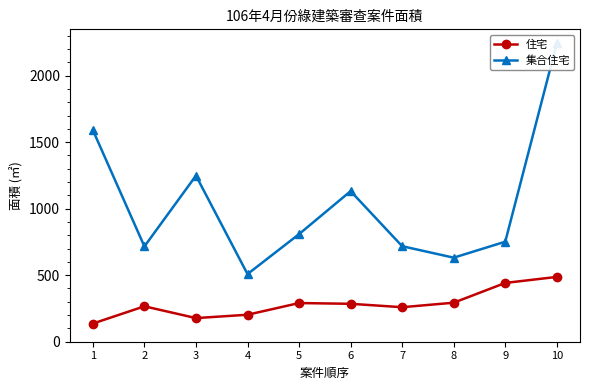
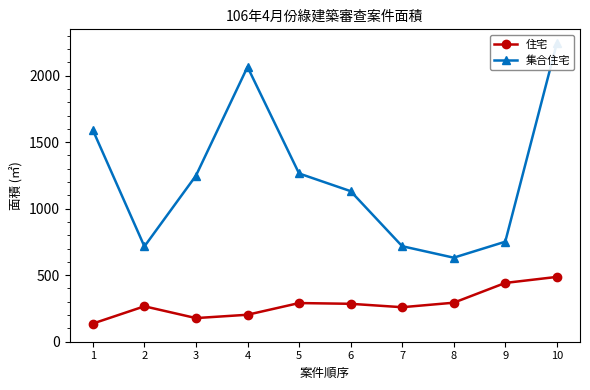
  {
    "住宅": {
      "1": 140,
      "2": 270,
      "3": 180,
      "4": 200,
      "5": 290,
      "6": 290,
      "7": 260,
      "8": 290,
      "9": 440,
      "10": 490
    },
    "集合住宅": {
      "1": 1590,
      "2": 720,
      "3": 1250,
-     "4": 510,
-     "5": 810,
+     "4": 2070,
+     "5": 1260,
      "6": 1130,
      "7": 720,
      "8": 630,
      "9": 750
    }
  }
